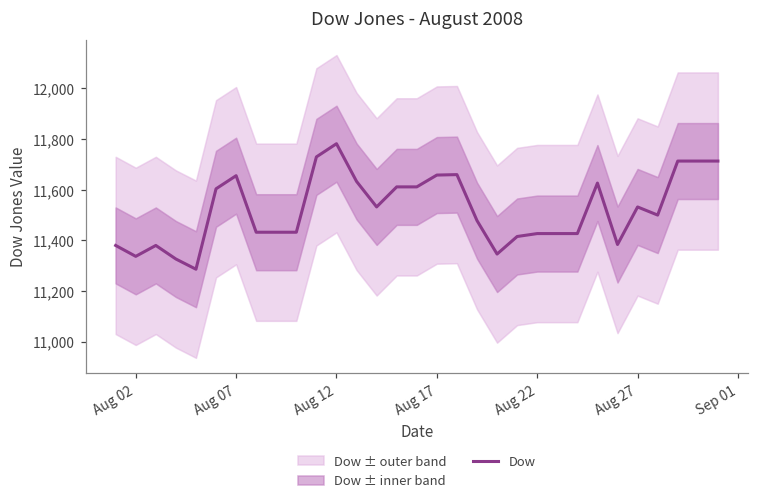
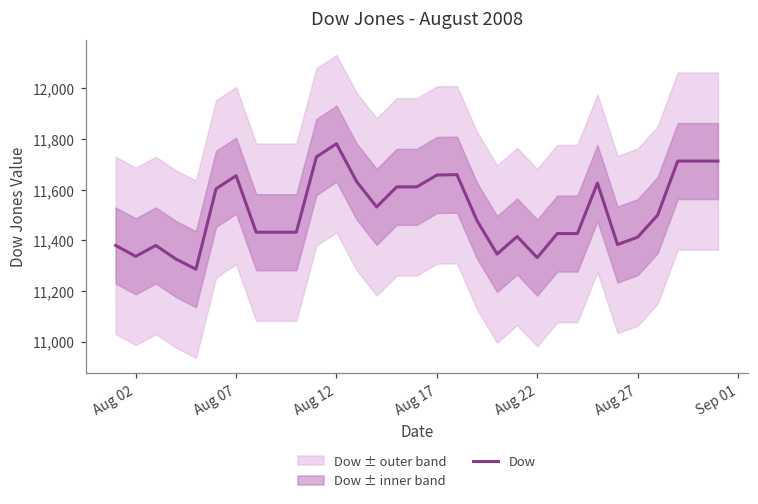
  {
    "Dow": {
      "Aug 02": "11,340",
      "Aug 07": "11,660",
      "Aug 12": "11,780",
      "Aug 17": "11,660",
-     "Aug 22": "11,430",
-     "Aug 27": "11,530"
+     "Aug 22": "11,330",
+     "Aug 27": "11,410"
    }
  }
